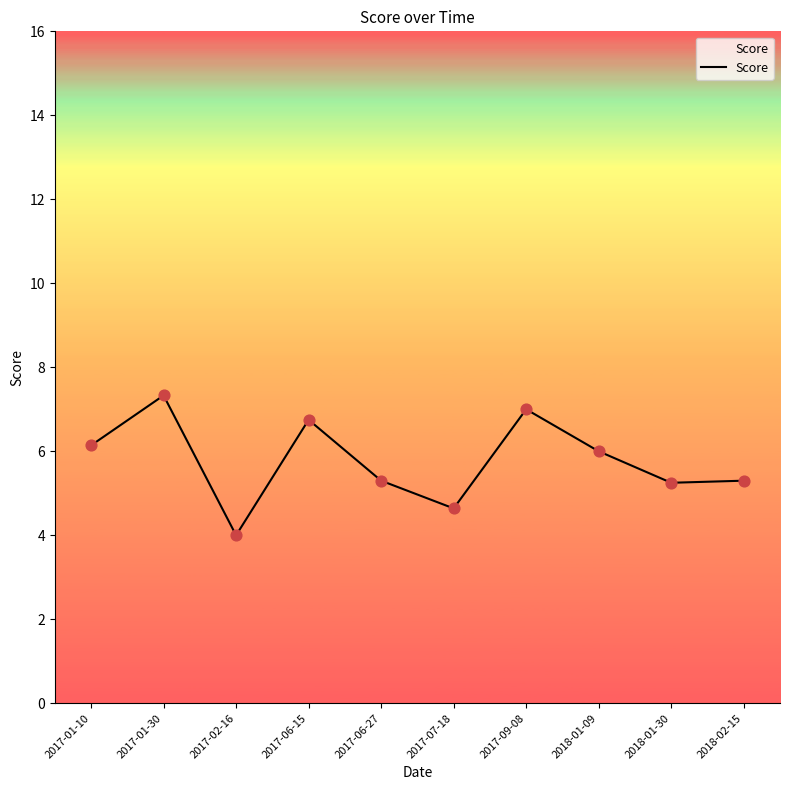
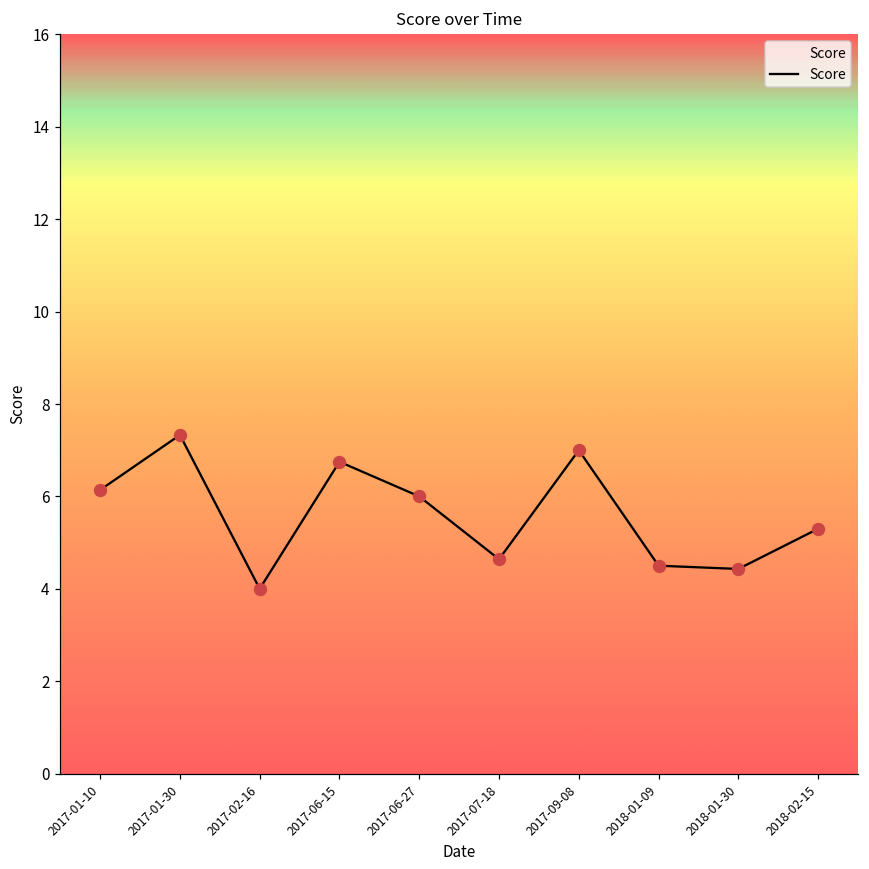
  {
    "2017-01-10": 6.1,
    "2017-01-30": 7.3,
    "2017-02-16": 4.0,
    "2017-06-15": 6.8,
-   "2017-06-27": 5.3,
+   "2017-06-27": 6.0,
    "2017-07-18": 4.6,
    "2017-09-08": 7.0,
-   "2018-01-09": 6.0,
-   "2018-01-30": 5.3,
+   "2018-01-09": 4.5,
+   "2018-01-30": 4.4,
    "2018-02-15": 5.3
  }
